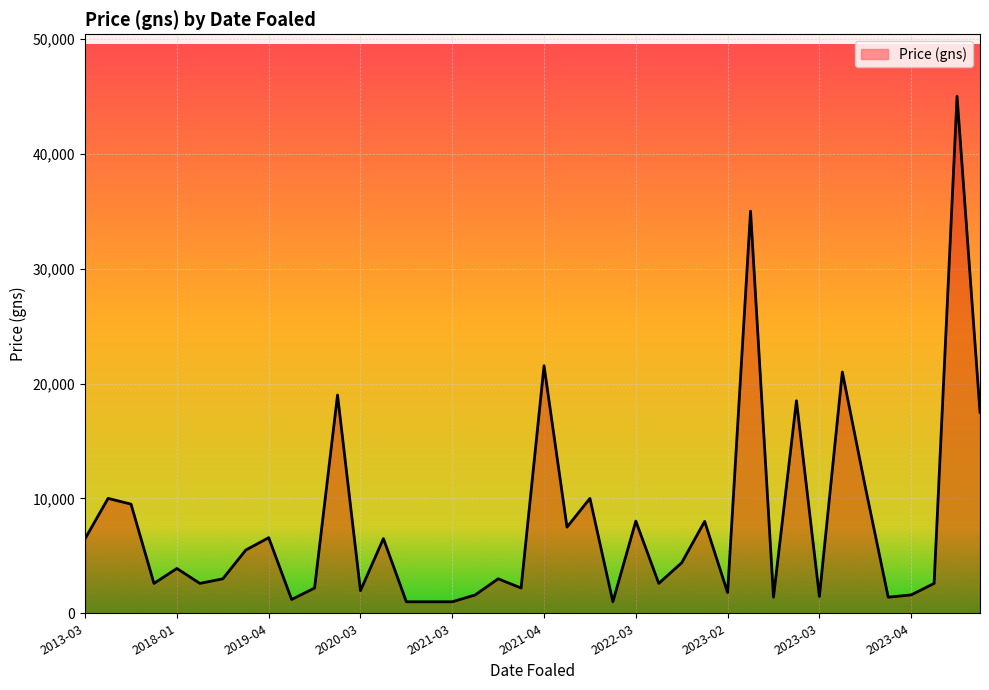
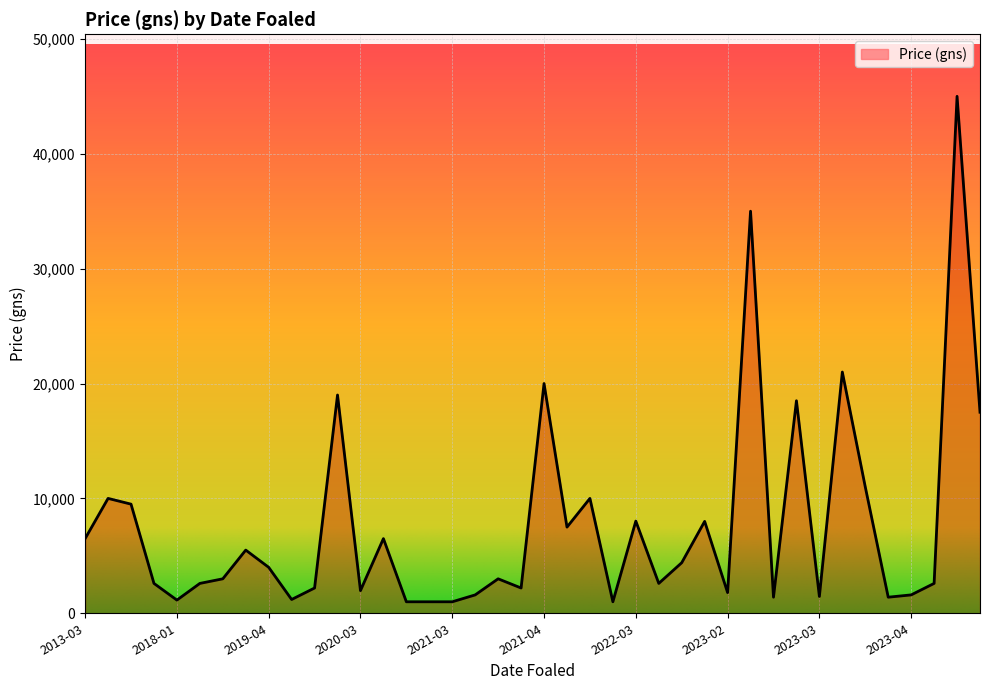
  {
    "2013-03": "6,500",
-   "2018-01": "3,900",
-   "2019-04": "6,600",
+   "2018-01": "1,100",
+   "2019-04": "4,000",
    "2020-03": "2,000",
    "2021-03": "1,000",
-   "2021-04": "21,500",
+   "2021-04": "20,000",
    "2022-03": "8,000",
    "2023-02": "1,800",
    "2023-03": "1,500",
    "2023-04": "1,600"
  }
